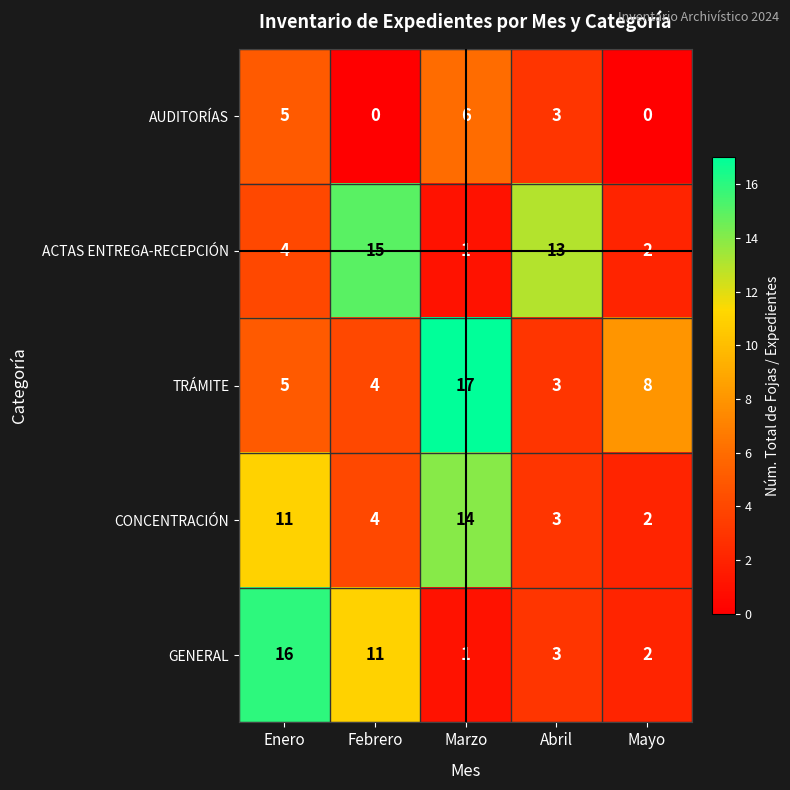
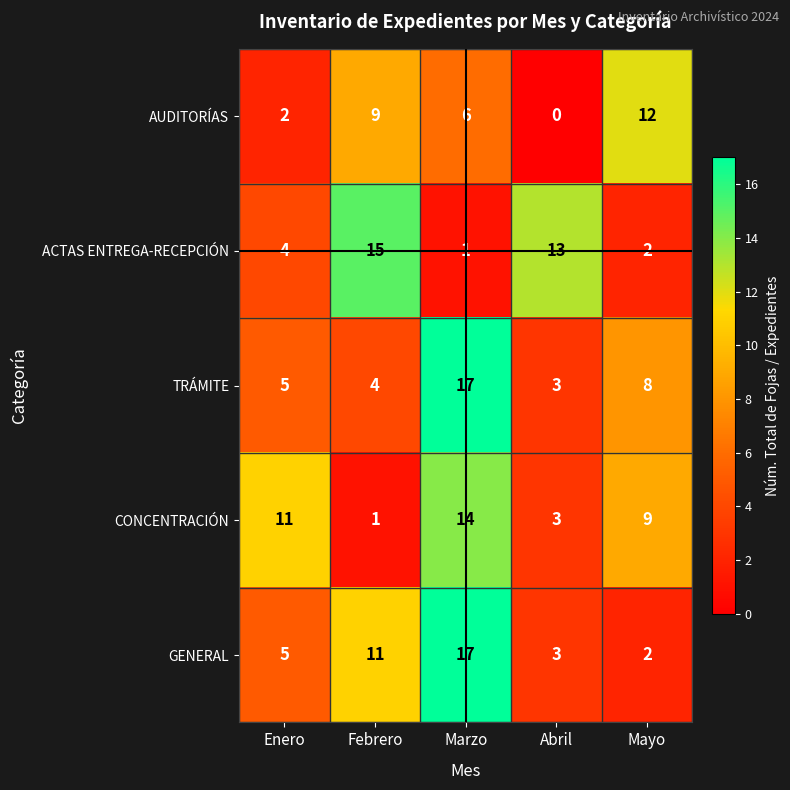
  {
    "AUDITORÍAS": {
-     "Enero": 5,
-     "Febrero": 0,
+     "Enero": 2,
+     "Febrero": 9,
      "Marzo": 6,
-     "Abril": 3,
-     "Mayo": 0
+     "Abril": 0,
+     "Mayo": 12
    },
    "ACTAS ENTREGA-RECEPCIÓN": {
      "Enero": 4,
      "Febrero": 15,
      "Marzo": 1,
      "Abril": 13,
      "Mayo": 2
    },
    "TRÁMITE": {
      "Enero": 5,
      "Febrero": 4,
      "Marzo": 17,
      "Abril": 3,
      "Mayo": 8
    },
    "CONCENTRACIÓN": {
      "Enero": 11,
-     "Febrero": 4,
+     "Febrero": 1,
      "Marzo": 14,
      "Abril": 3,
-     "Mayo": 2
+     "Mayo": 9
    },
    "GENERAL": {
-     "Enero": 16,
+     "Enero": 5,
      "Febrero": 11,
-     "Marzo": 1,
+     "Marzo": 17,
      "Abril": 3,
      "Mayo": 2
    }
  }
